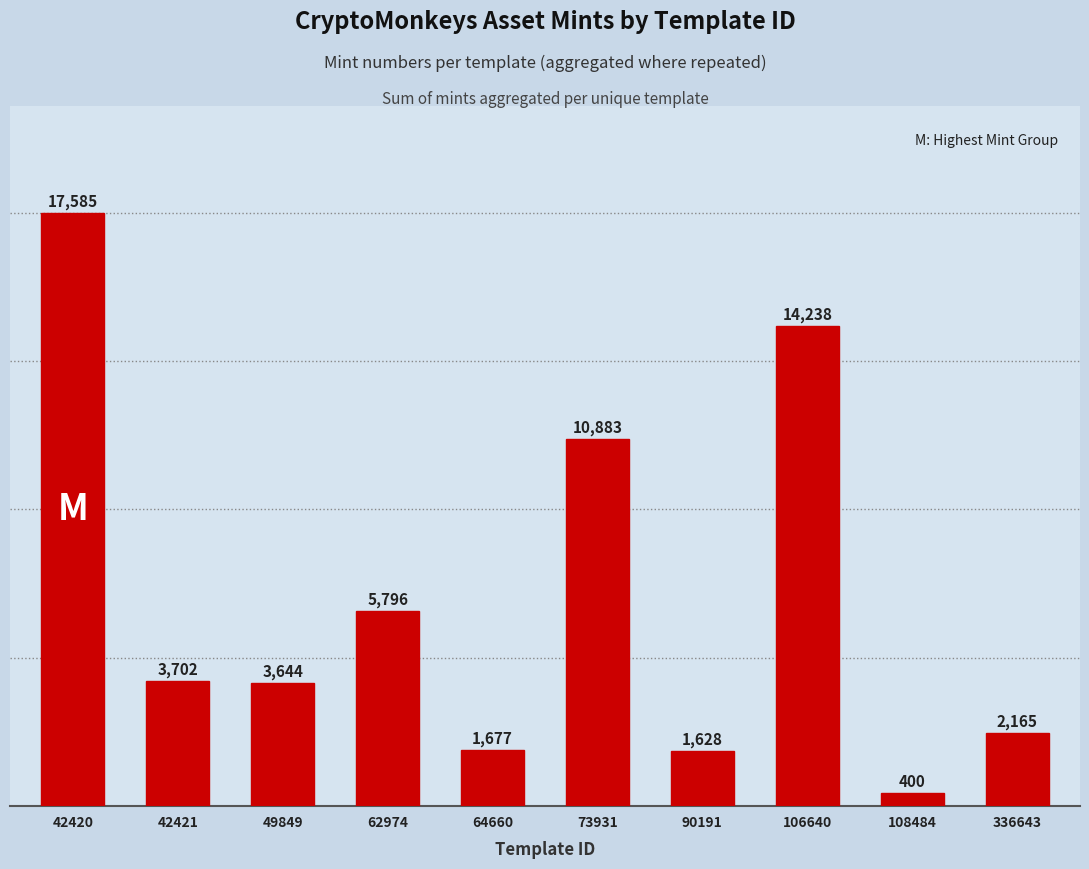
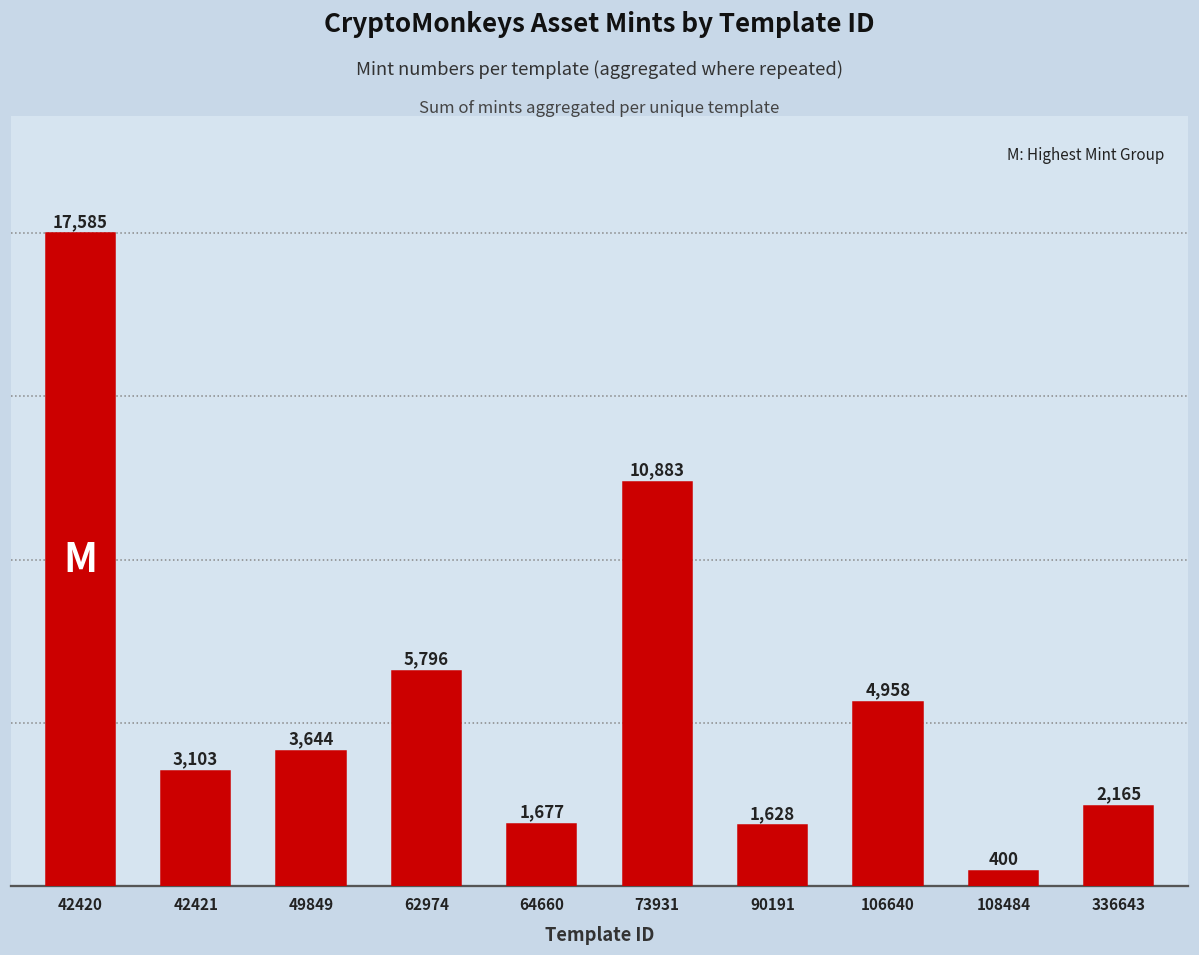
  {
    "42420": "17,585",
-   "42421": "3,702",
+   "42421": "3,103",
    "49849": "3,644",
    "62974": "5,796",
    "64660": "1,677",
    "73931": "10,883",
    "90191": "1,628",
-   "106640": "14,238",
+   "106640": "4,958",
    "108484": "400",
    "336643": "2,165"
  }
